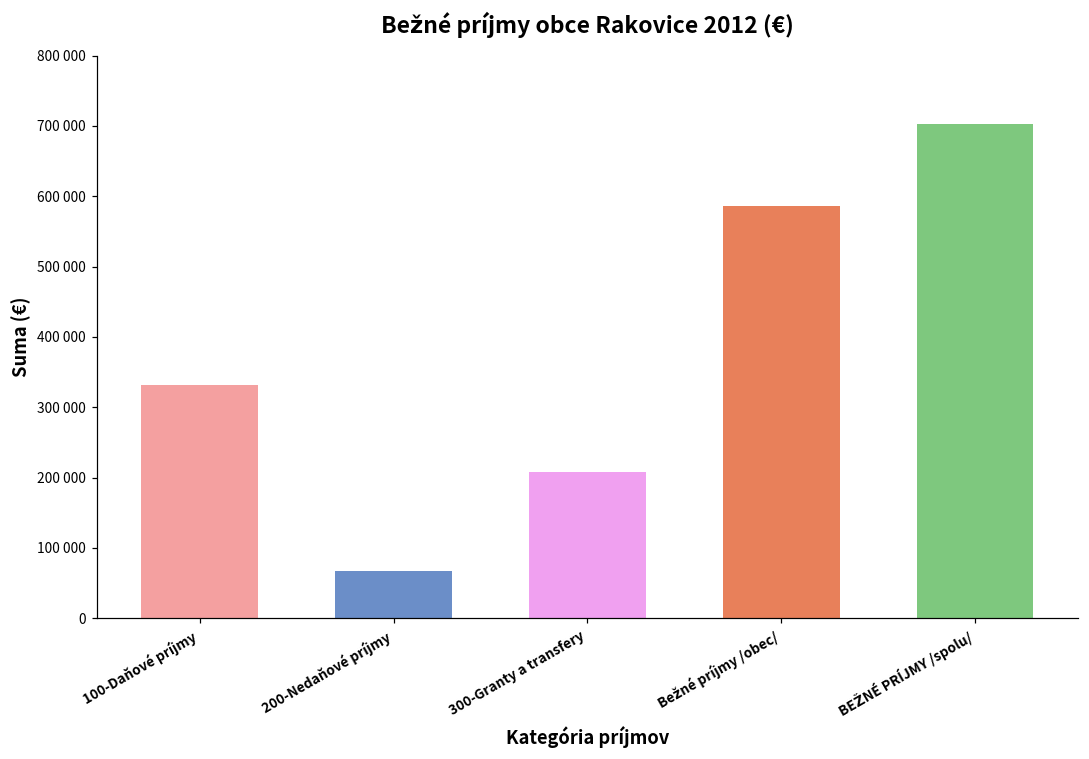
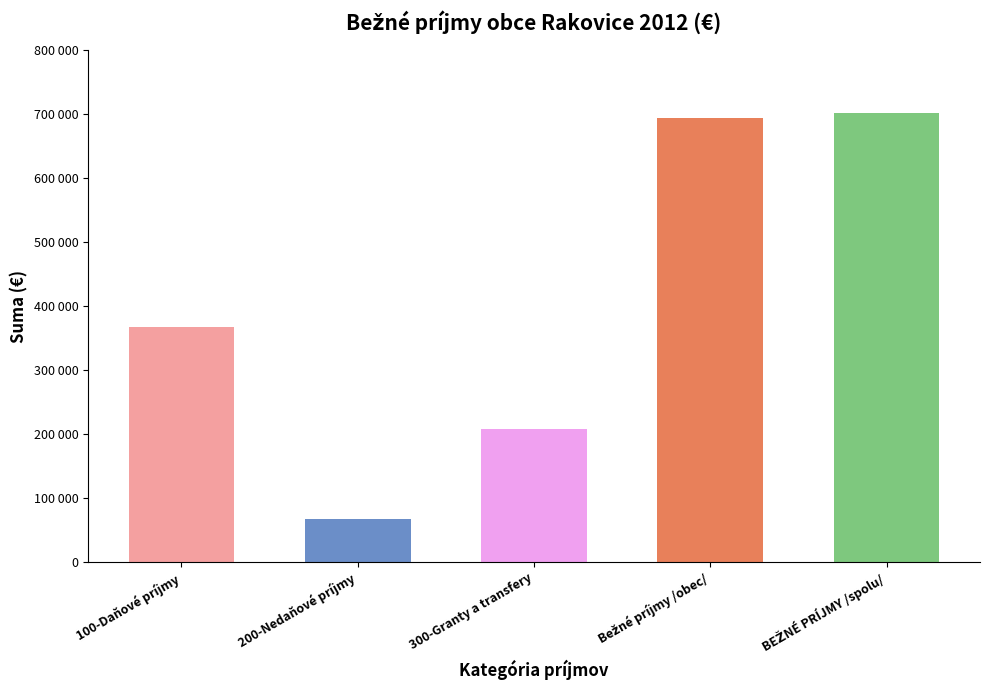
  {
-   "100-Daňové príjmy": 330000,
+   "100-Daňové príjmy": 370000,
    "200-Nedaňové príjmy": 70000,
    "300-Granty a transfery": 210000,
-   "Bežné príjmy /obec/": 590000,
+   "Bežné príjmy /obec/": 690000,
    "BEŽNÉ PRÍJMY /spolu/": 700000
  }
